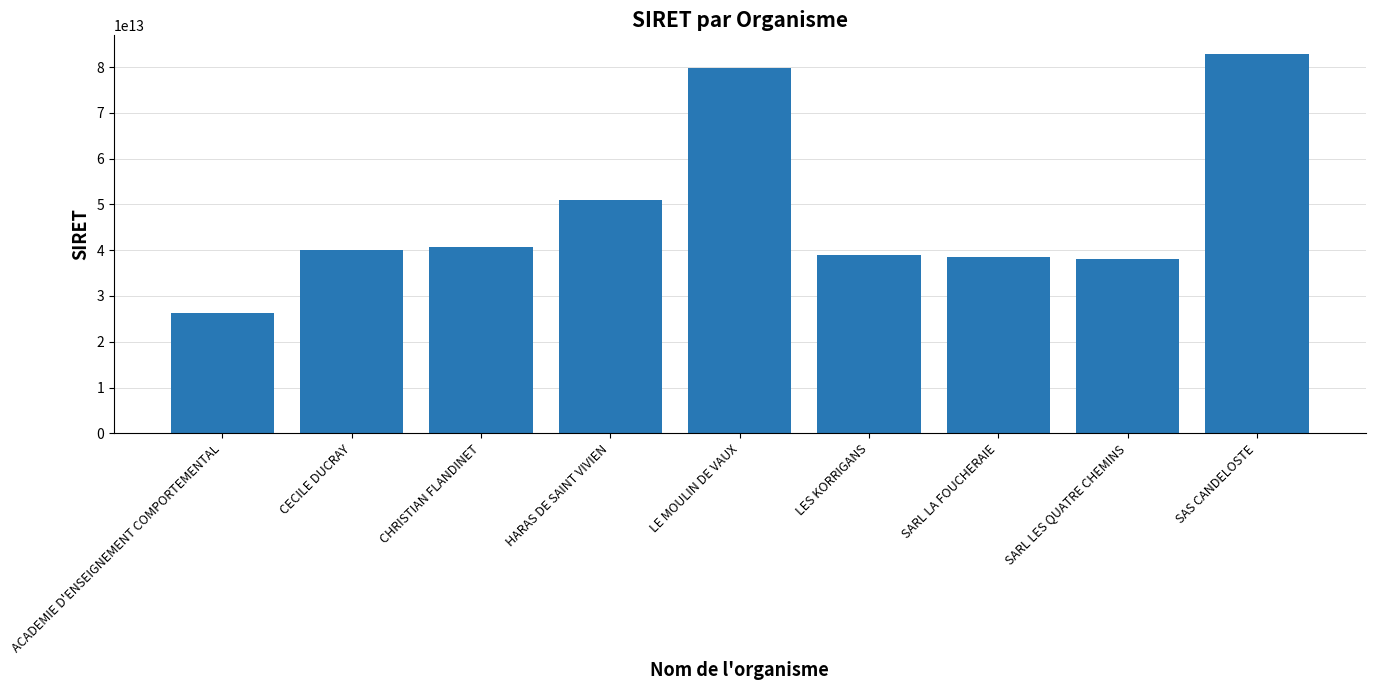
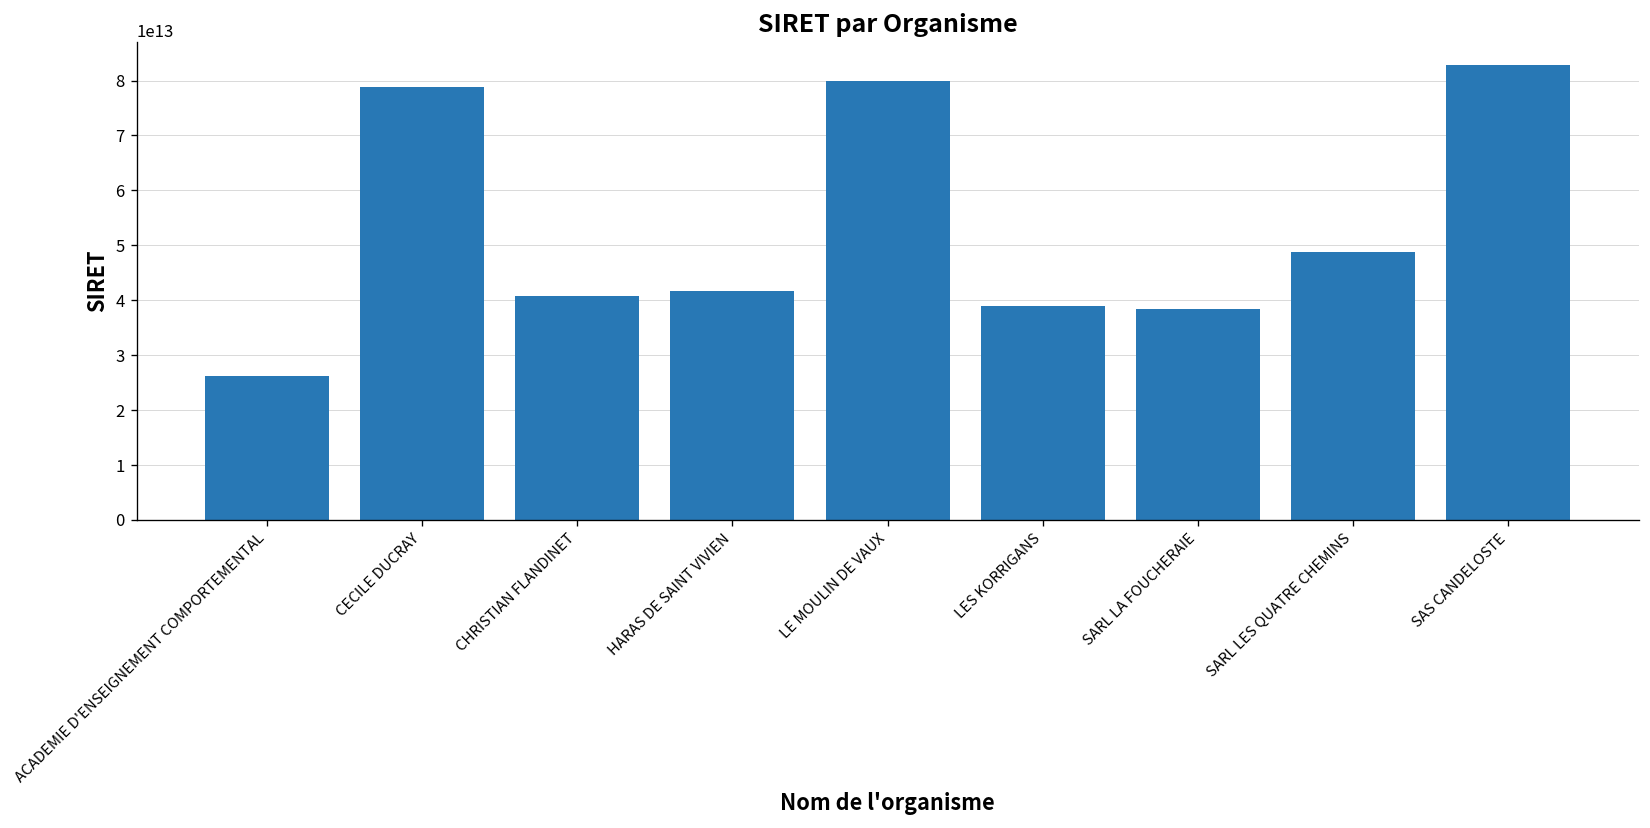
  {
    "ACADEMIE D'ENSEIGNEMENT COMPORTEMENTAL": 26000000000000,
-   "CECILE DUCRAY": 40000000000000,
+   "CECILE DUCRAY": 79000000000000,
    "CHRISTIAN FLANDINET": 41000000000000,
-   "HARAS DE SAINT VIVIEN": 51000000000000,
+   "HARAS DE SAINT VIVIEN": 42000000000000,
    "LE MOULIN DE VAUX": 80000000000000,
    "LES KORRIGANS": 39000000000000,
    "SARL LA FOUCHERAIE": 38000000000000,
-   "SARL LES QUATRE CHEMINS": 38000000000000,
+   "SARL LES QUATRE CHEMINS": 49000000000000,
    "SAS CANDELOSTE": 83000000000000
  }
